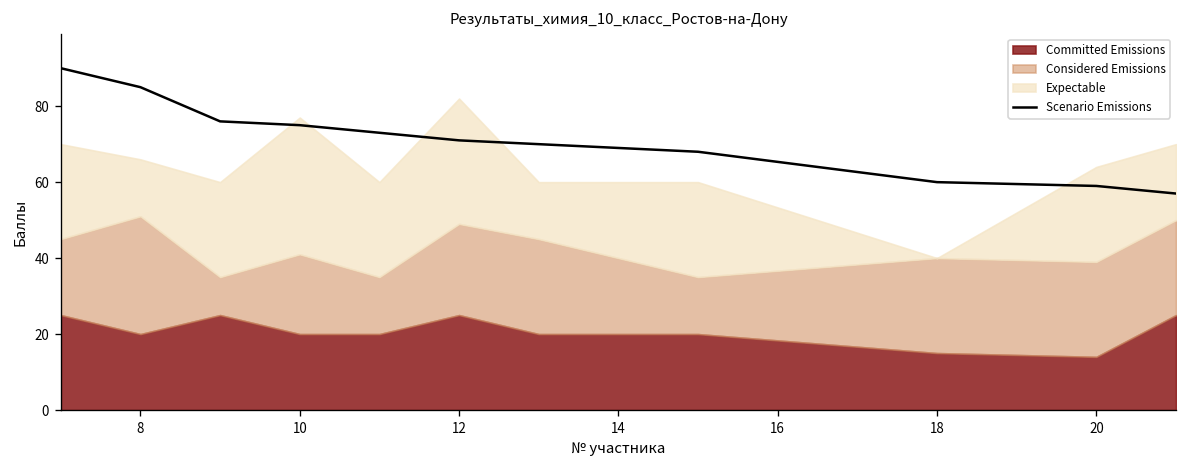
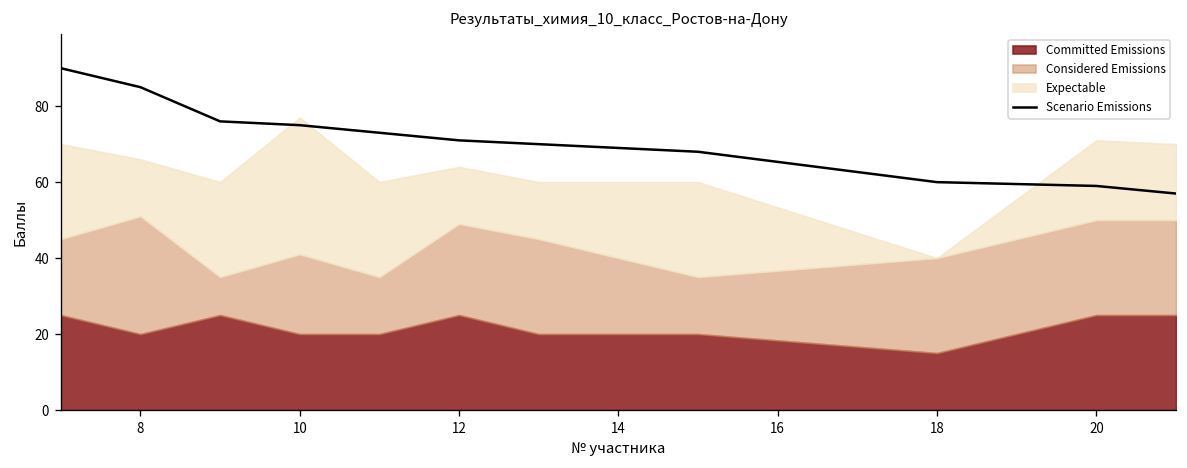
  {
    "Scenario Emissions": {
      "8": 85,
      "10": 75,
      "12": 71,
      "18": 60,
      "20": 59
    },
    "Committed Emissions": {
      "8": 20,
      "10": 20,
      "12": 25,
      "18": 15,
-     "20": 14
+     "20": 25
    },
    "Considered Emissions": {
      "8": 31,
      "10": 21,
      "12": 24,
      "20": 25
    },
    "Expectable": {
      "8": 15,
      "10": 36,
-     "12": 33,
-     "20": 25
+     "12": 15,
+     "20": 21
    }
  }
